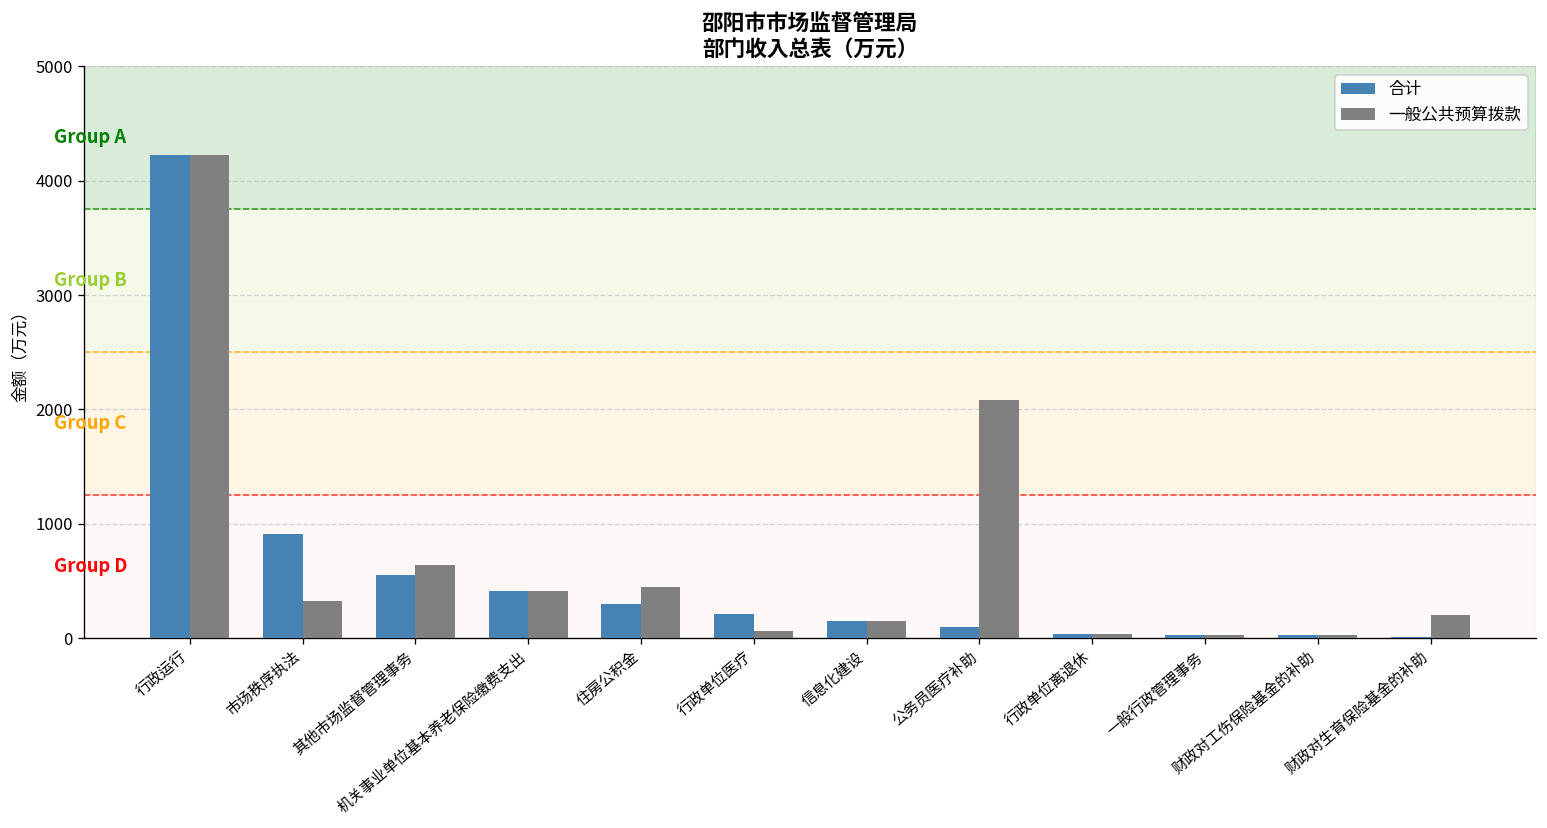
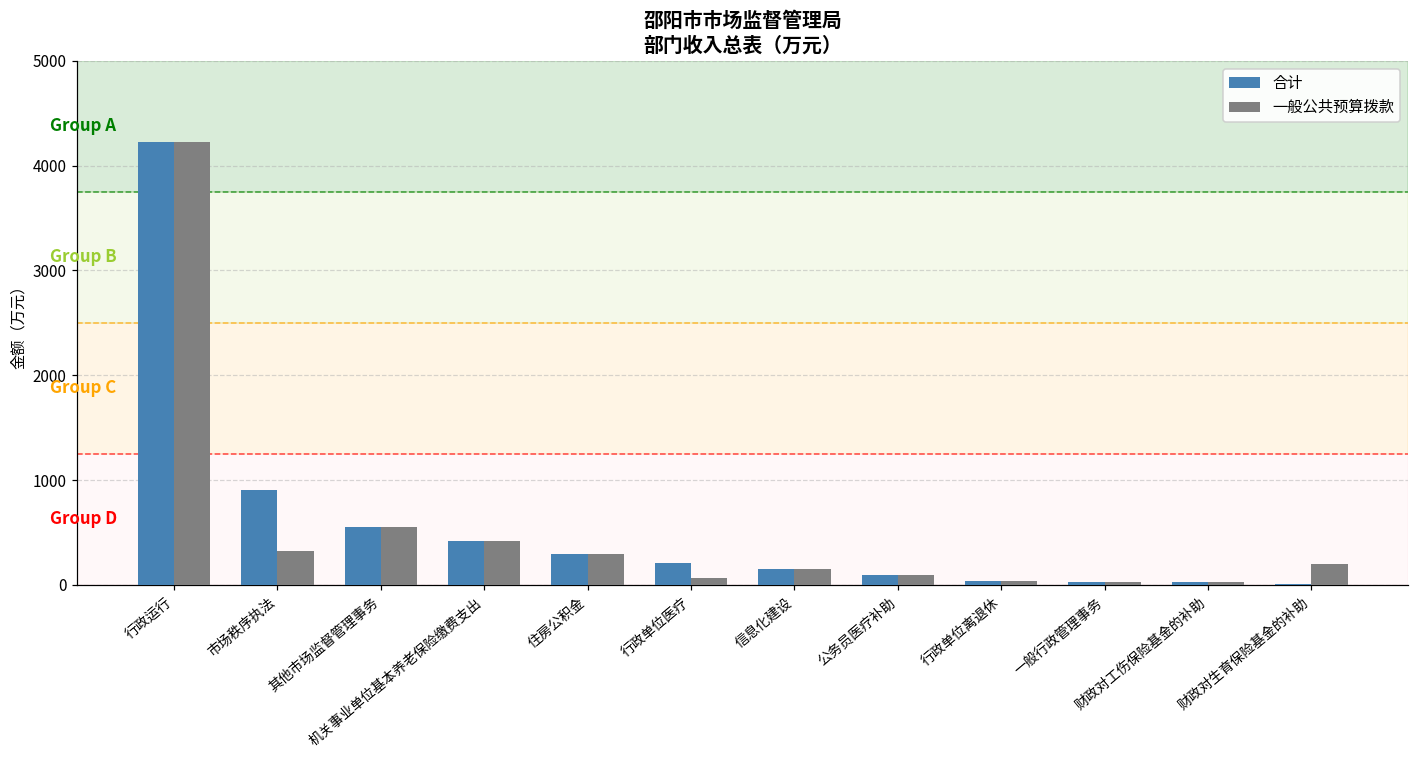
  {
    "合计": {
      "行政运行": 4200,
      "市场秩序执法": 900,
      "其他市场监督管理事务": 500,
      "机关事业单位基本养老保险缴费支出": 400,
      "住房公积金": 300,
      "行政单位医疗": 200,
      "信息化建设": 100,
      "公务员医疗补助": 100,
      "行政单位离退休": 0,
      "一般行政管理事务": 0
    },
    "一般公共预算拨款": {
      "行政运行": 4200,
      "市场秩序执法": 300,
-     "其他市场监督管理事务": 600,
+     "其他市场监督管理事务": 500,
      "机关事业单位基本养老保险缴费支出": 400,
-     "住房公积金": 400,
+     "住房公积金": 300,
      "行政单位医疗": 100,
      "信息化建设": 100,
-     "公务员医疗补助": 2100,
+     "公务员医疗补助": 100,
      "行政单位离退休": 0,
      "一般行政管理事务": 0,
      "财政对生育保险基金的补助": 200
    }
  }
